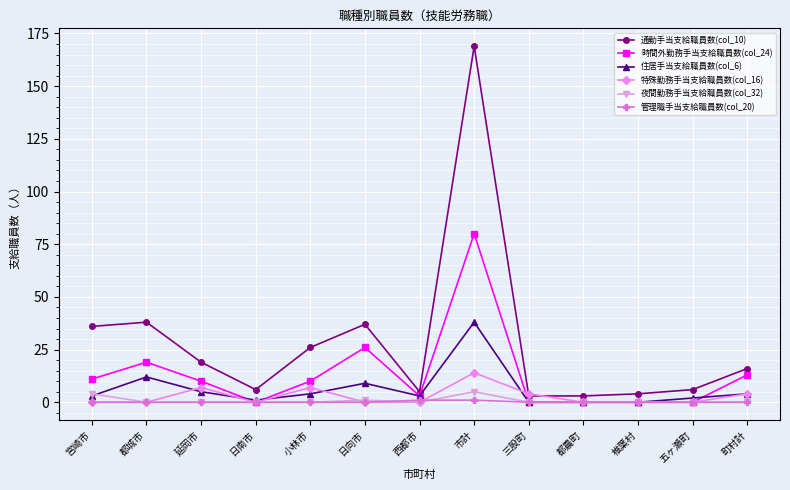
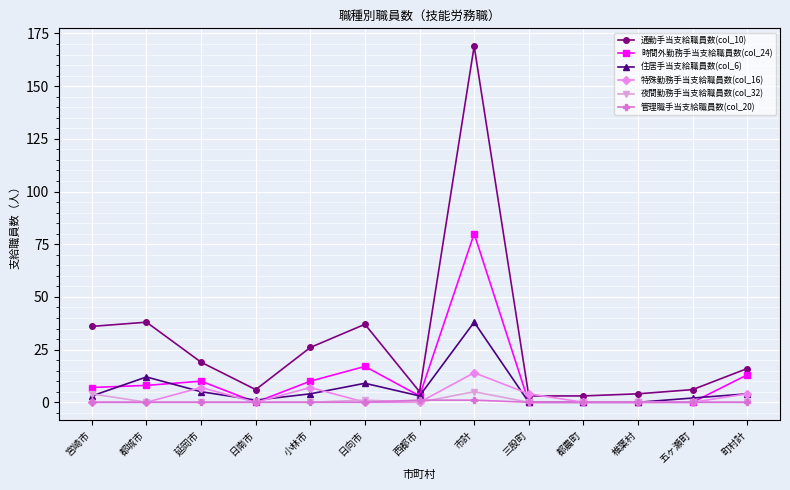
  {
    "時間外勤務手当支給職員数(col_24)": {
-     "宮崎市": 11,
-     "都城市": 19,
+     "宮崎市": 7,
+     "都城市": 8,
      "延岡市": 10,
      "小林市": 10,
-     "日向市": 26,
+     "日向市": 17,
      "市計": 80,
      "町村計": 13
    }
  }
